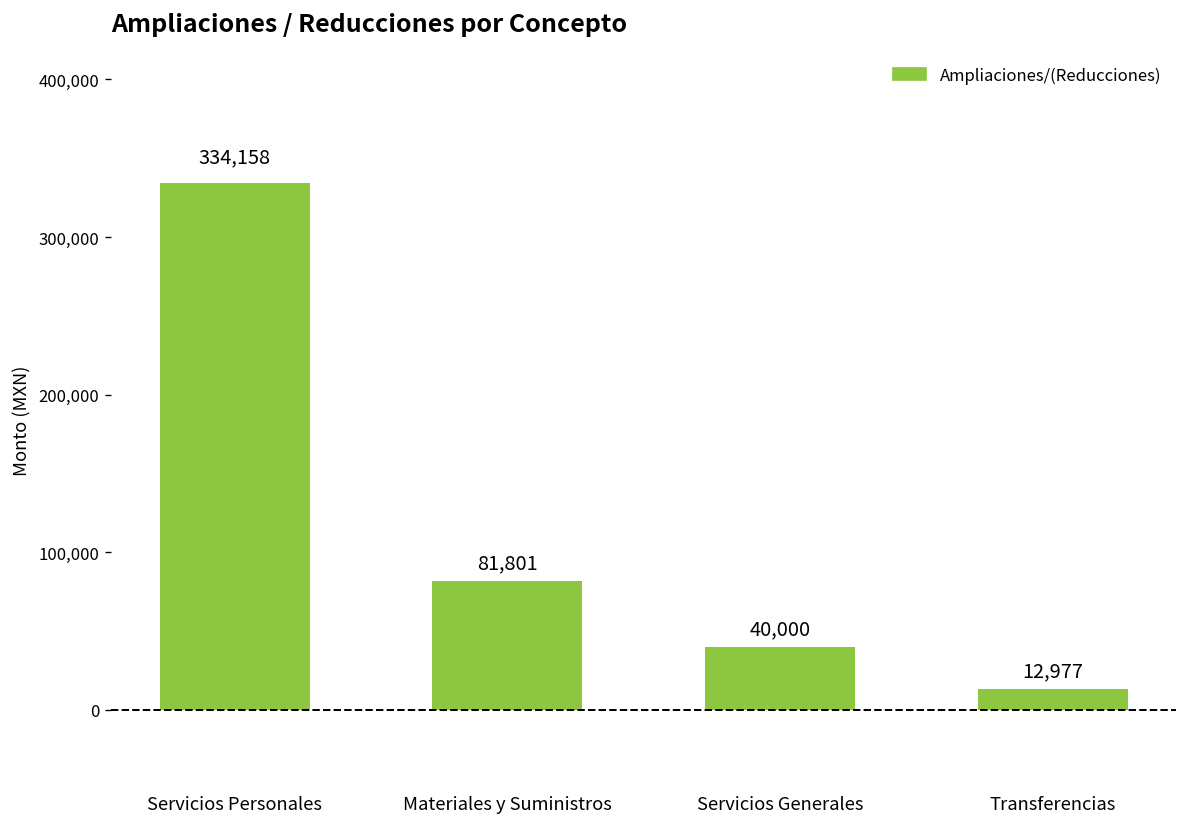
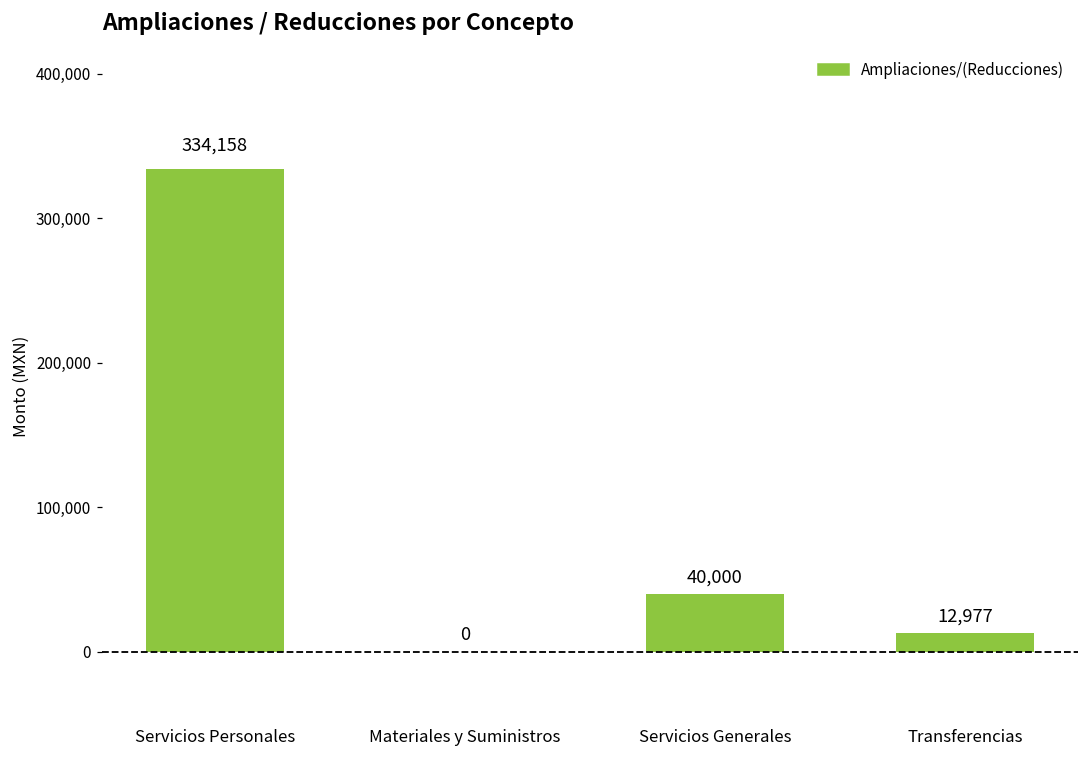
  {
    "Servicios Personales": "334,158",
-   "Materiales y Suministros": "81,801",
+   "Materiales y Suministros": "0",
    "Servicios Generales": "40,000",
    "Transferencias": "12,977"
  }
